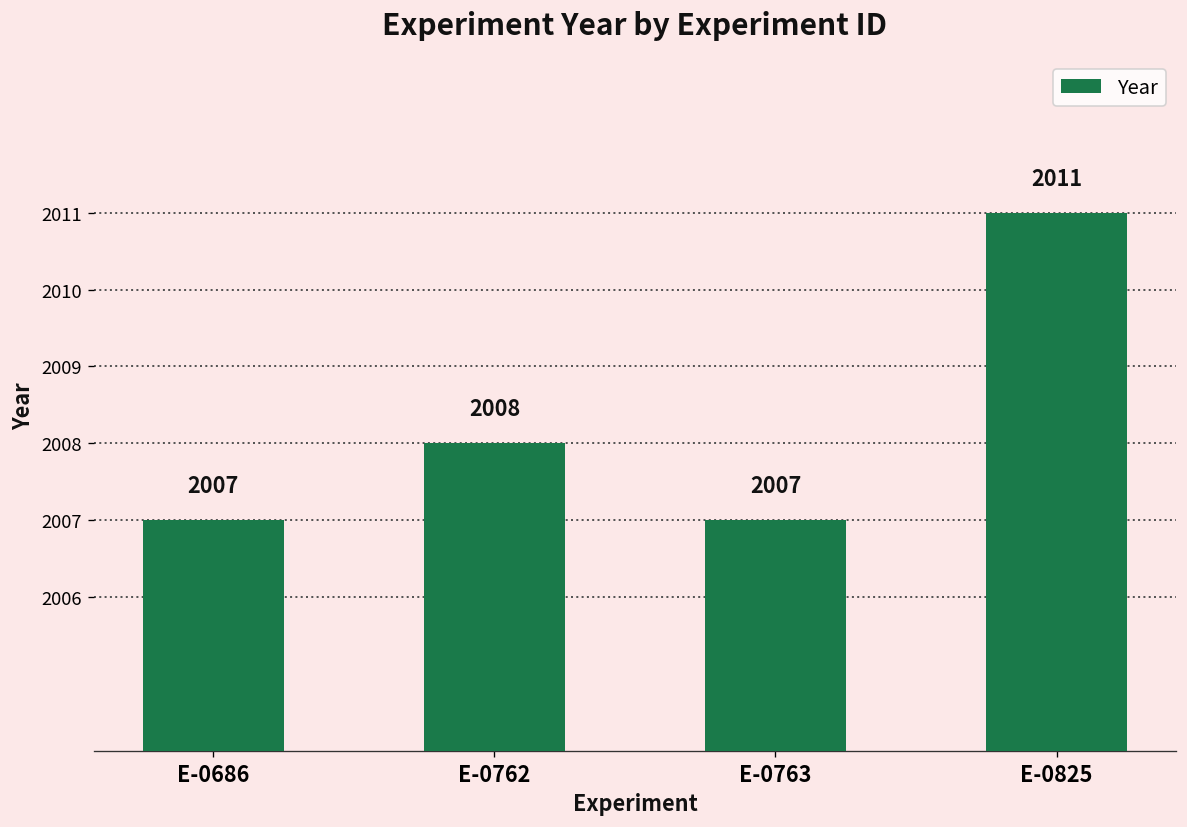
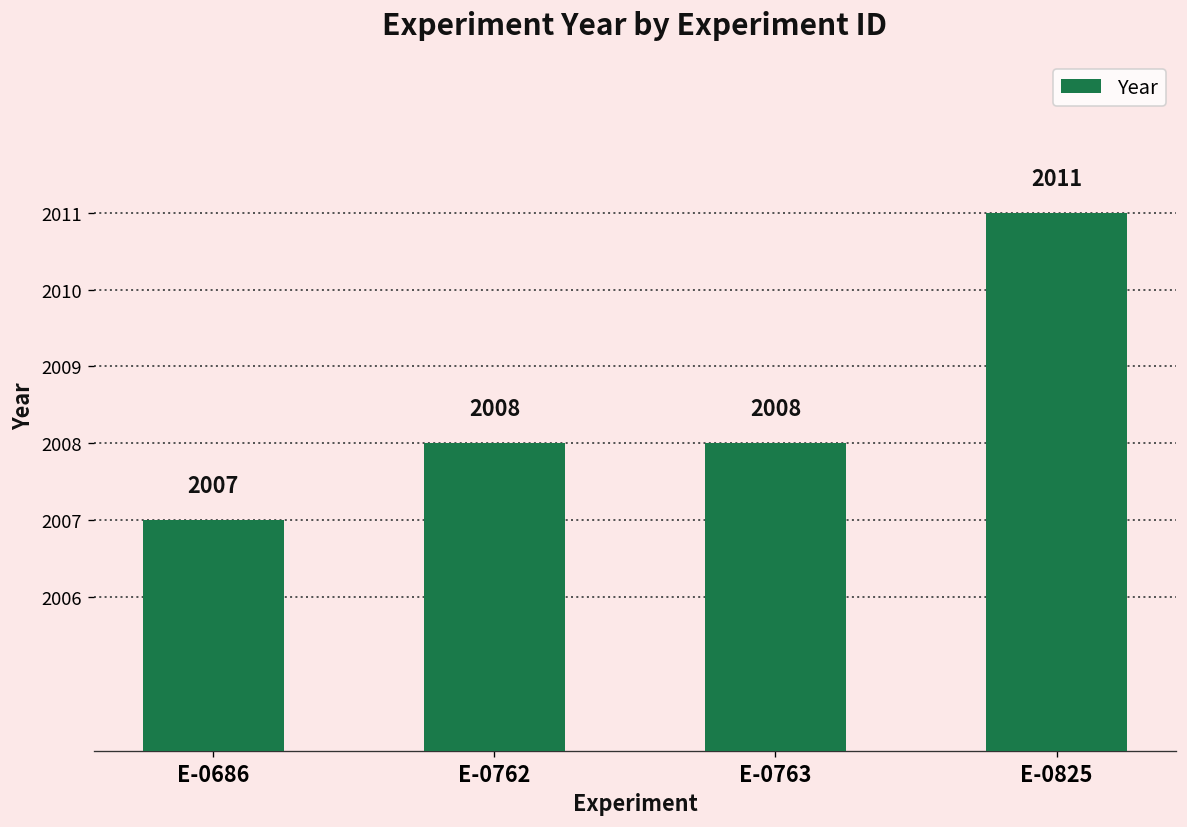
  {
    "E-0686": 2007,
    "E-0762": 2008,
-   "E-0763": 2007,
+   "E-0763": 2008,
    "E-0825": 2011
  }
